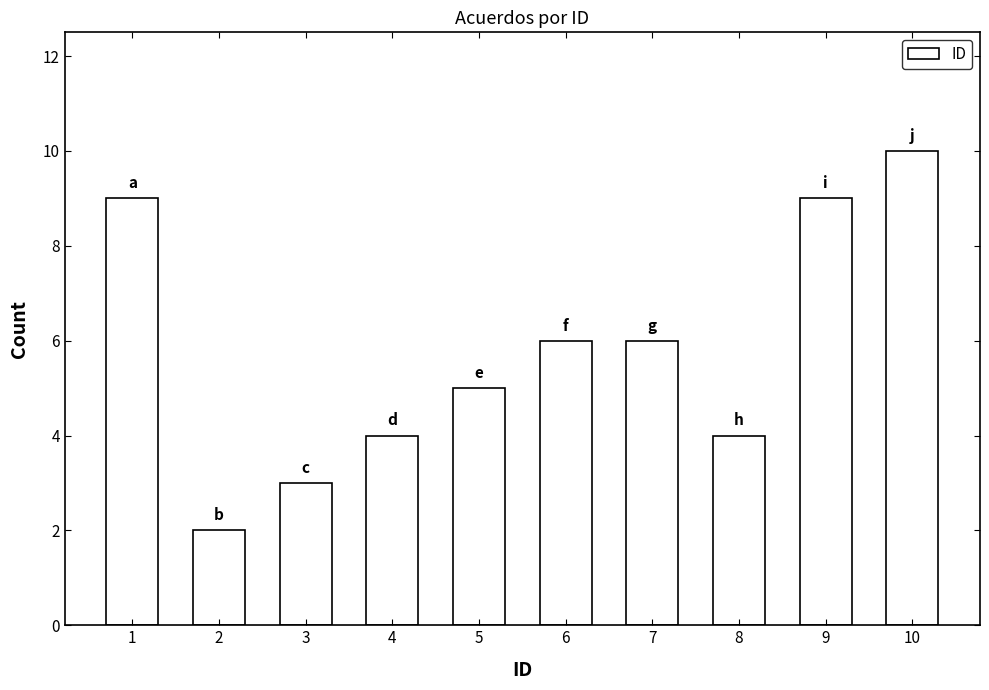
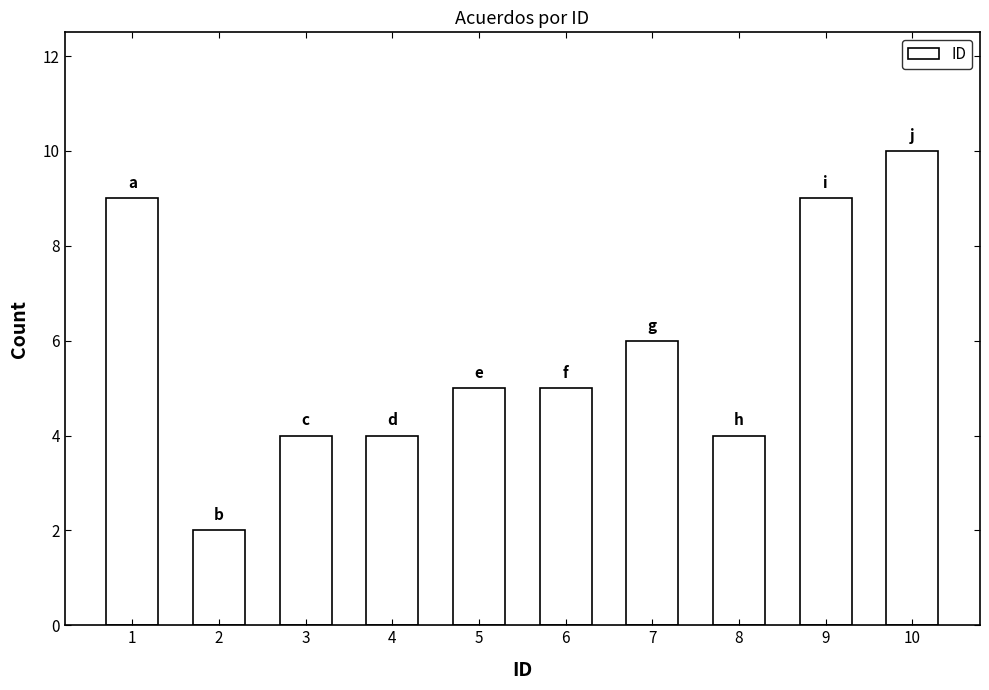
  {
    "1": 9,
    "2": 2,
-   "3": 3,
+   "3": 4,
    "4": 4,
    "5": 5,
-   "6": 6,
+   "6": 5,
    "7": 6,
    "8": 4,
    "9": 9,
    "10": 10
  }
